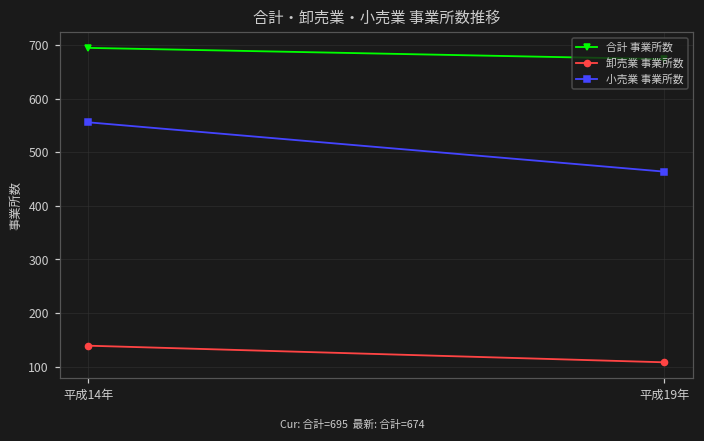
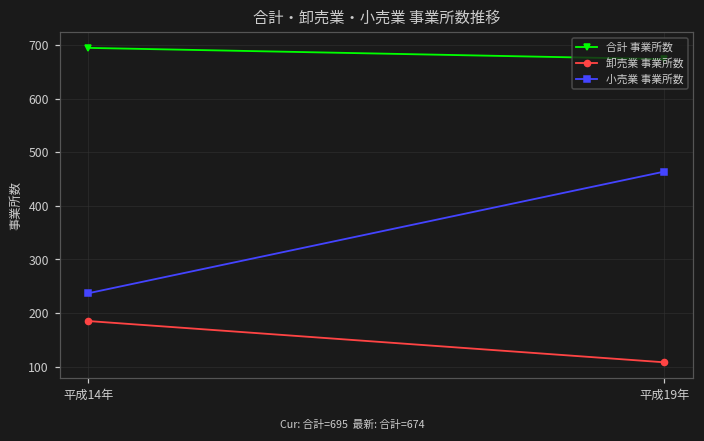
  {
    "合計 事業所数": {
      "平成14年": 700
    },
    "卸売業 事業所数": {
-     "平成14年": 140,
+     "平成14年": 190,
      "平成19年": 110
    },
    "小売業 事業所数": {
-     "平成14年": 560,
+     "平成14年": 240,
      "平成19年": 460
    }
  }
